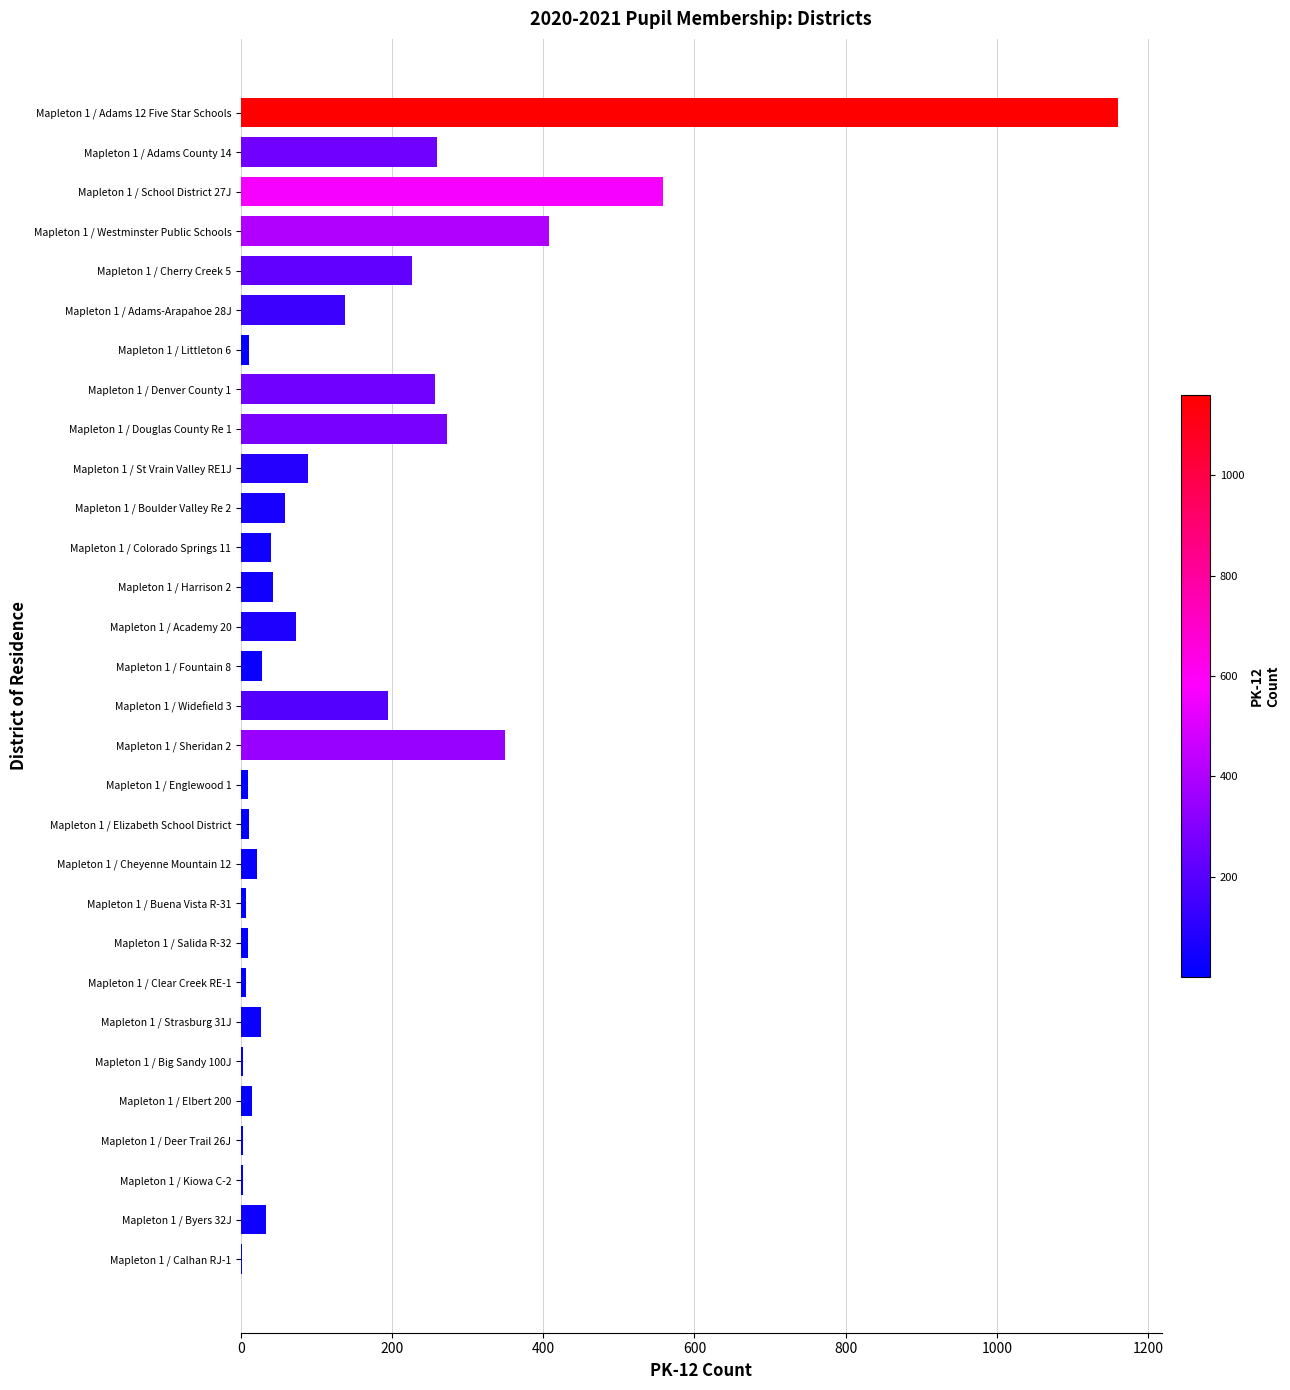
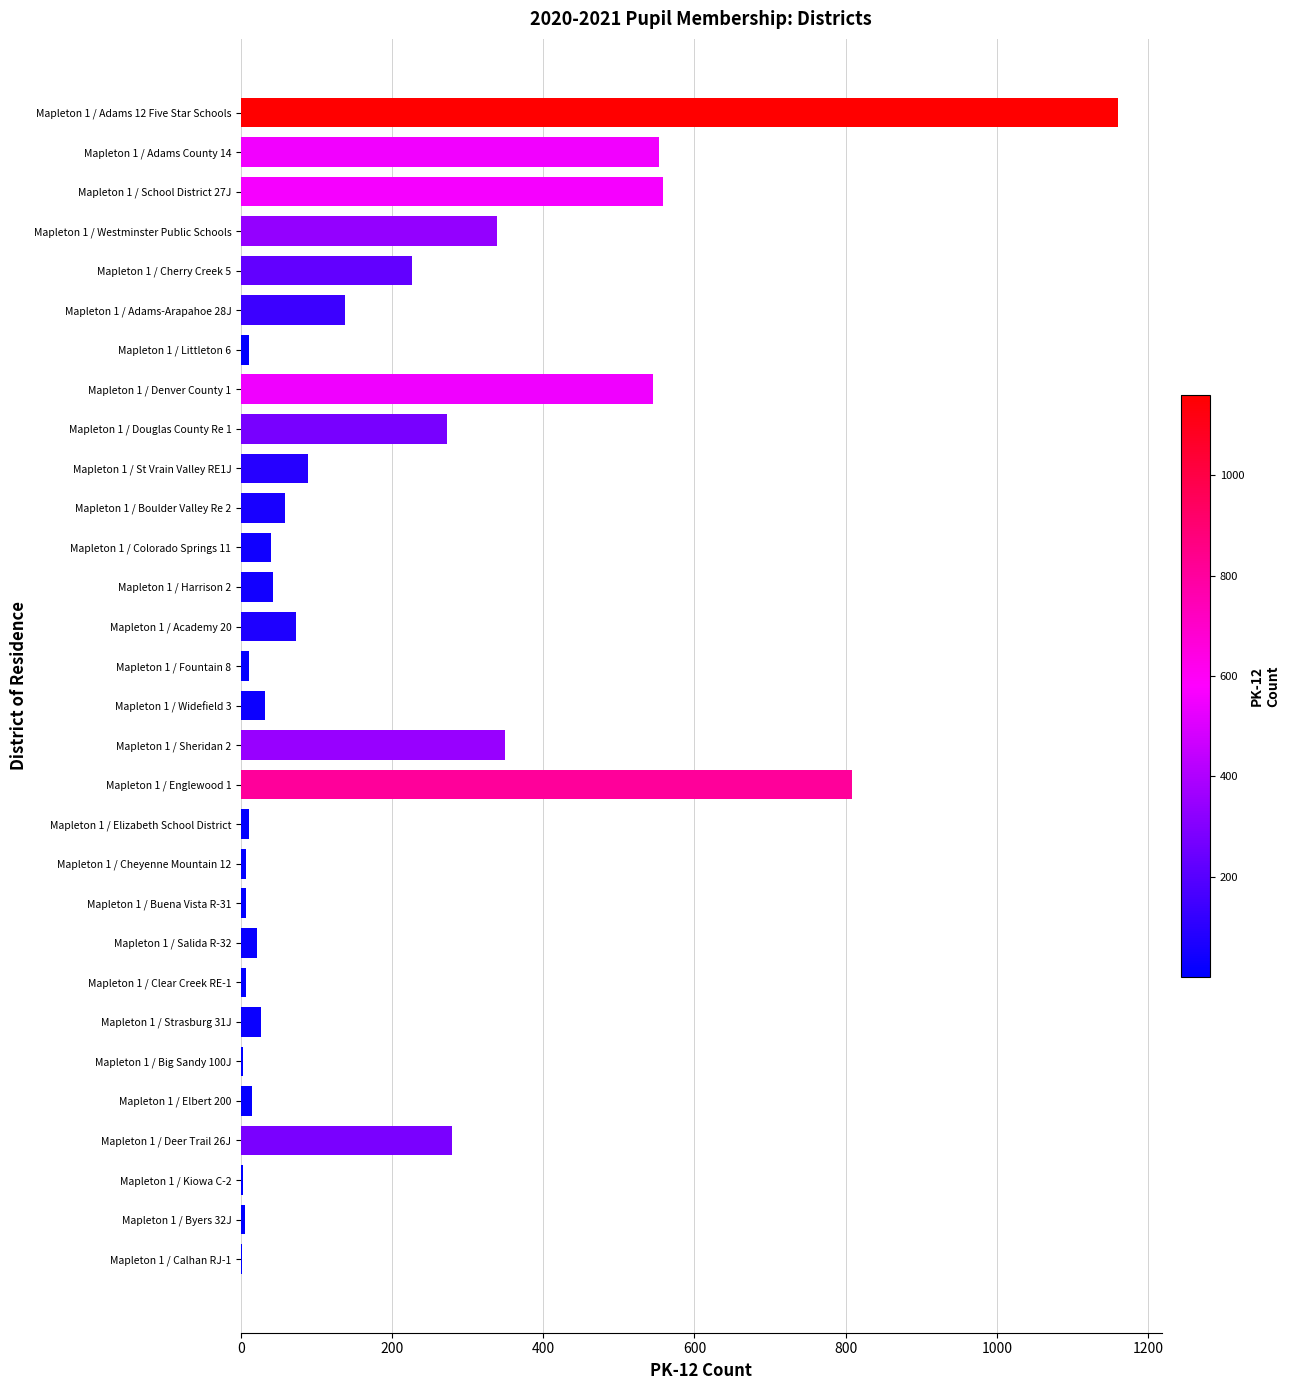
  {
    "Mapleton 1 / Adams 12 Five Star Schools": 1160,
-   "Mapleton 1 / Adams County 14": 260,
+   "Mapleton 1 / Adams County 14": 550,
    "Mapleton 1 / School District 27J": 560,
-   "Mapleton 1 / Westminster Public Schools": 410,
+   "Mapleton 1 / Westminster Public Schools": 340,
    "Mapleton 1 / Cherry Creek 5": 230,
    "Mapleton 1 / Adams-Arapahoe 28J": 140,
    "Mapleton 1 / Littleton 6": 10,
-   "Mapleton 1 / Denver County 1": 260,
+   "Mapleton 1 / Denver County 1": 550,
    "Mapleton 1 / Douglas County Re 1": 270,
    "Mapleton 1 / St Vrain Valley RE1J": 90,
    "Mapleton 1 / Boulder Valley Re 2": 60,
    "Mapleton 1 / Colorado Springs 11": 40,
    "Mapleton 1 / Harrison 2": 40,
    "Mapleton 1 / Academy 20": 70,
-   "Mapleton 1 / Fountain 8": 30,
-   "Mapleton 1 / Widefield 3": 200,
+   "Mapleton 1 / Fountain 8": 10,
+   "Mapleton 1 / Widefield 3": 30,
    "Mapleton 1 / Sheridan 2": 350,
-   "Mapleton 1 / Englewood 1": 10,
+   "Mapleton 1 / Englewood 1": 810,
    "Mapleton 1 / Elizabeth School District": 10,
-   "Mapleton 1 / Cheyenne Mountain 12": 20,
+   "Mapleton 1 / Cheyenne Mountain 12": 10,
    "Mapleton 1 / Buena Vista R-31": 10,
-   "Mapleton 1 / Salida R-32": 10,
+   "Mapleton 1 / Salida R-32": 20,
    "Mapleton 1 / Clear Creek RE-1": 10,
    "Mapleton 1 / Strasburg 31J": 30,
    "Mapleton 1 / Elbert 200": 10,
-   "Mapleton 1 / Deer Trail 26J": 0,
-   "Mapleton 1 / Byers 32J": 30
+   "Mapleton 1 / Deer Trail 26J": 280,
+   "Mapleton 1 / Byers 32J": 10
  }
